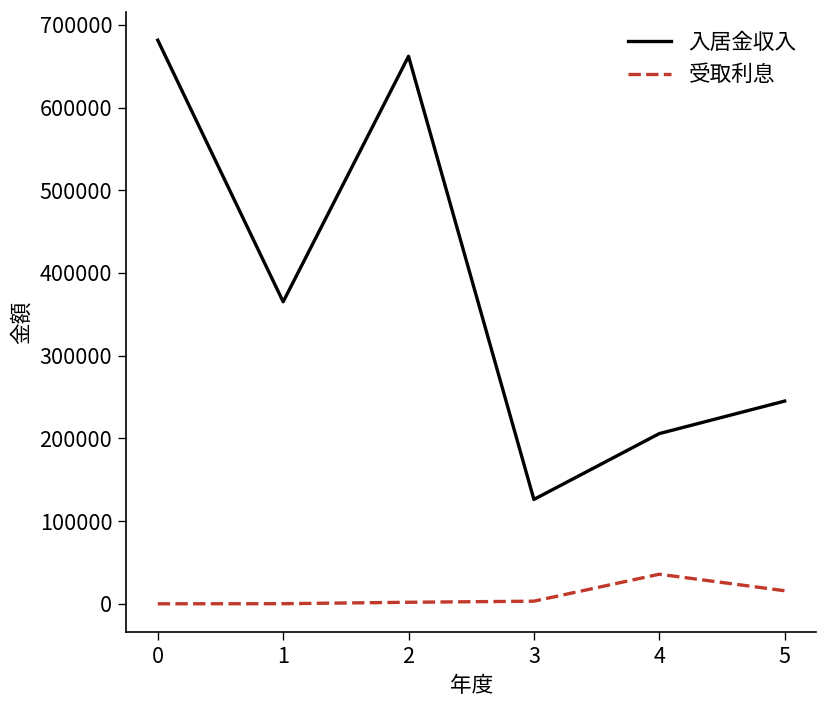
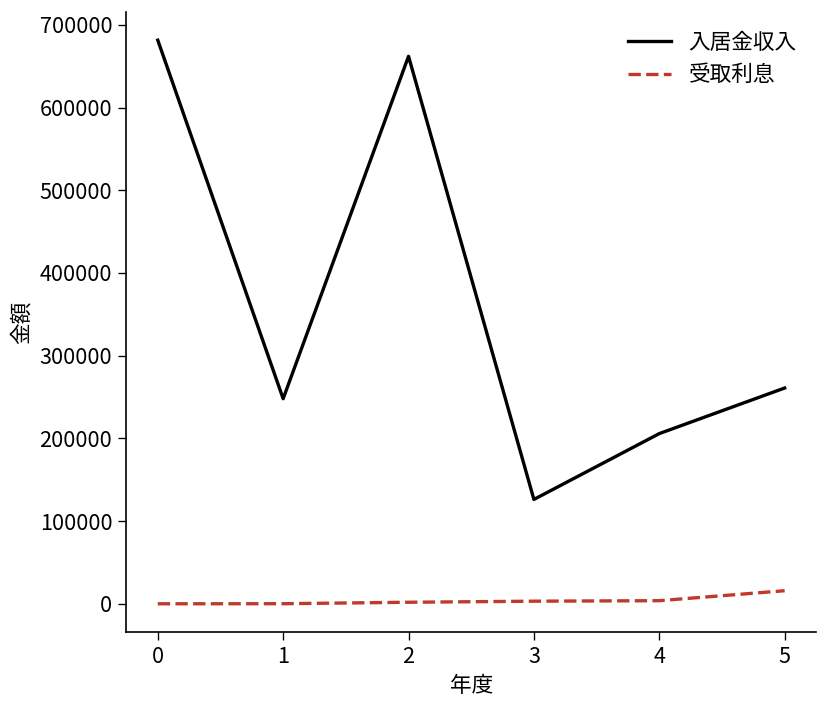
  {
    "入居金収入": {
      "0": 680000,
-     "1": 370000,
+     "1": 250000,
      "2": 660000,
      "3": 130000,
      "4": 210000,
-     "5": 250000
+     "5": 260000
    },
    "受取利息": {
      "0": 0,
      "1": 0,
      "2": 0,
      "3": 0,
-     "4": 40000,
+     "4": 0,
      "5": 20000
    }
  }
